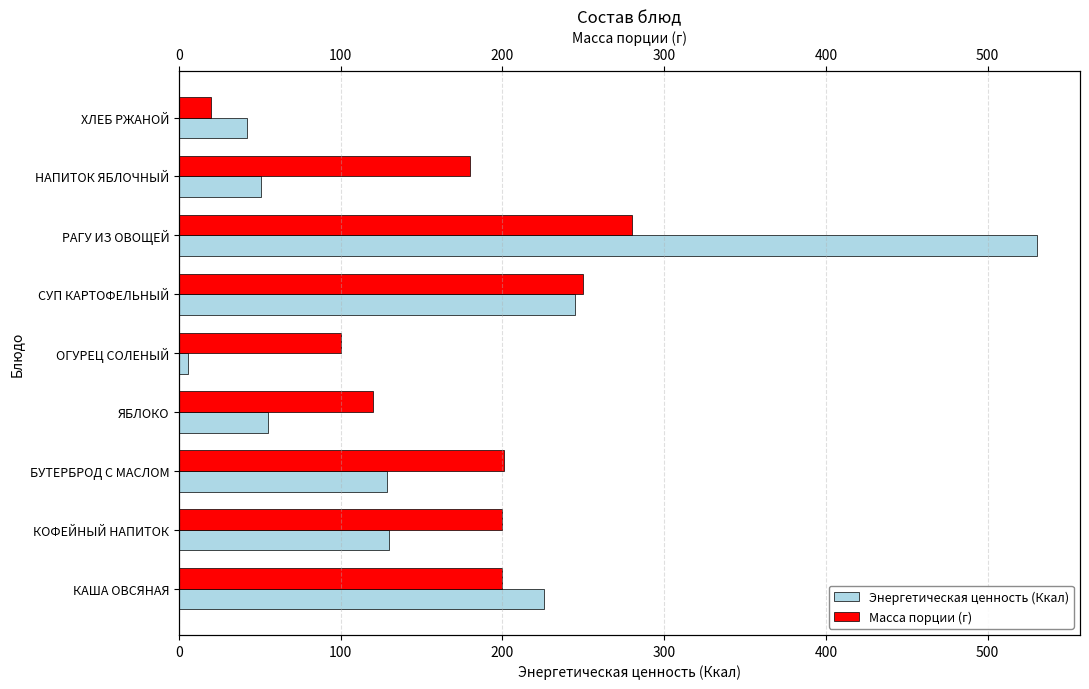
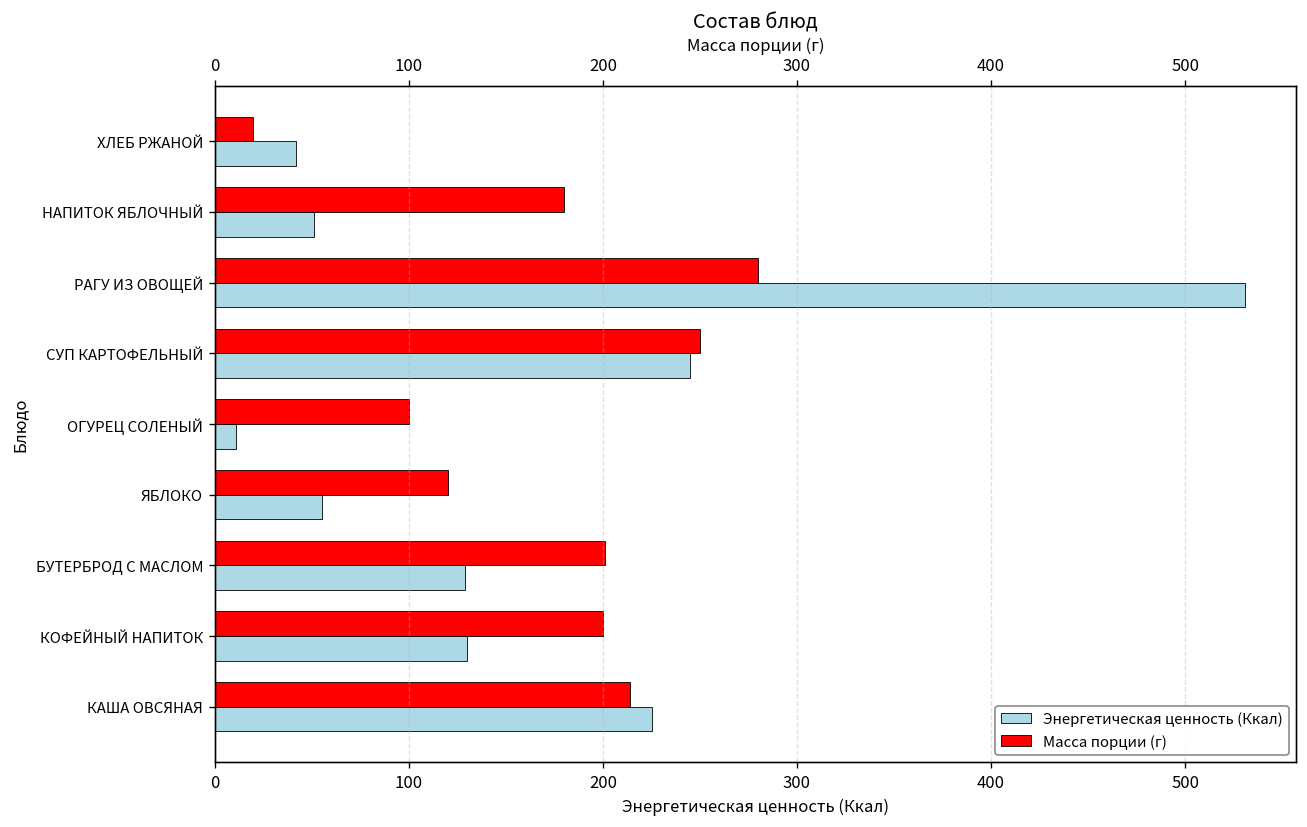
  {
    "Энергетическая ценность (Ккал)": {
      "ХЛЕБ РЖАНОЙ": 42,
      "НАПИТОК ЯБЛОЧНЫЙ": 51,
      "РАГУ ИЗ ОВОЩЕЙ": 531,
      "СУП КАРТОФЕЛЬНЫЙ": 245,
-     "ОГУРЕЦ СОЛЕНЫЙ": 6,
+     "ОГУРЕЦ СОЛЕНЫЙ": 11,
      "ЯБЛОКО": 55,
      "БУТЕРБРОД С МАСЛОМ": 129,
      "КОФЕЙНЫЙ НАПИТОК": 130,
      "КАША ОВСЯНАЯ": 226
    },
    "Масса порции (г)": {
      "ХЛЕБ РЖАНОЙ": 20,
      "НАПИТОК ЯБЛОЧНЫЙ": 180,
      "РАГУ ИЗ ОВОЩЕЙ": 280,
      "СУП КАРТОФЕЛЬНЫЙ": 250,
      "ОГУРЕЦ СОЛЕНЫЙ": 100,
      "ЯБЛОКО": 120,
      "БУТЕРБРОД С МАСЛОМ": 201,
      "КОФЕЙНЫЙ НАПИТОК": 200,
-     "КАША ОВСЯНАЯ": 200
+     "КАША ОВСЯНАЯ": 214
    }
  }
